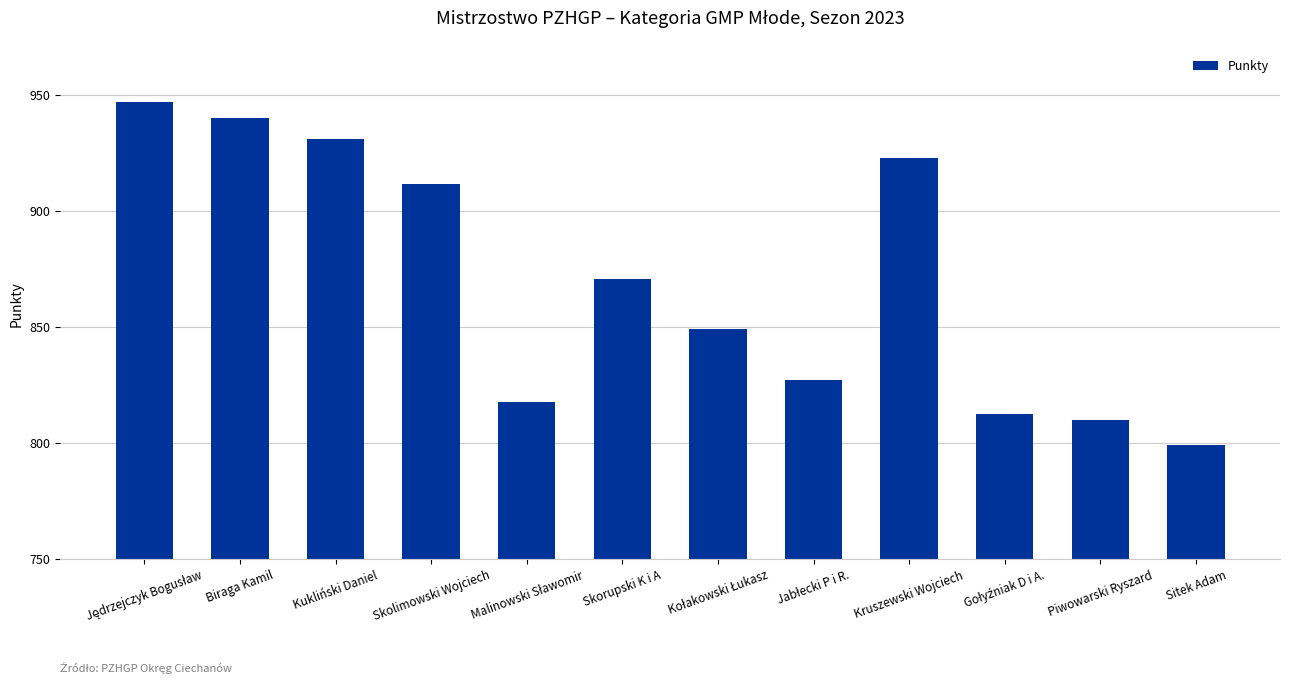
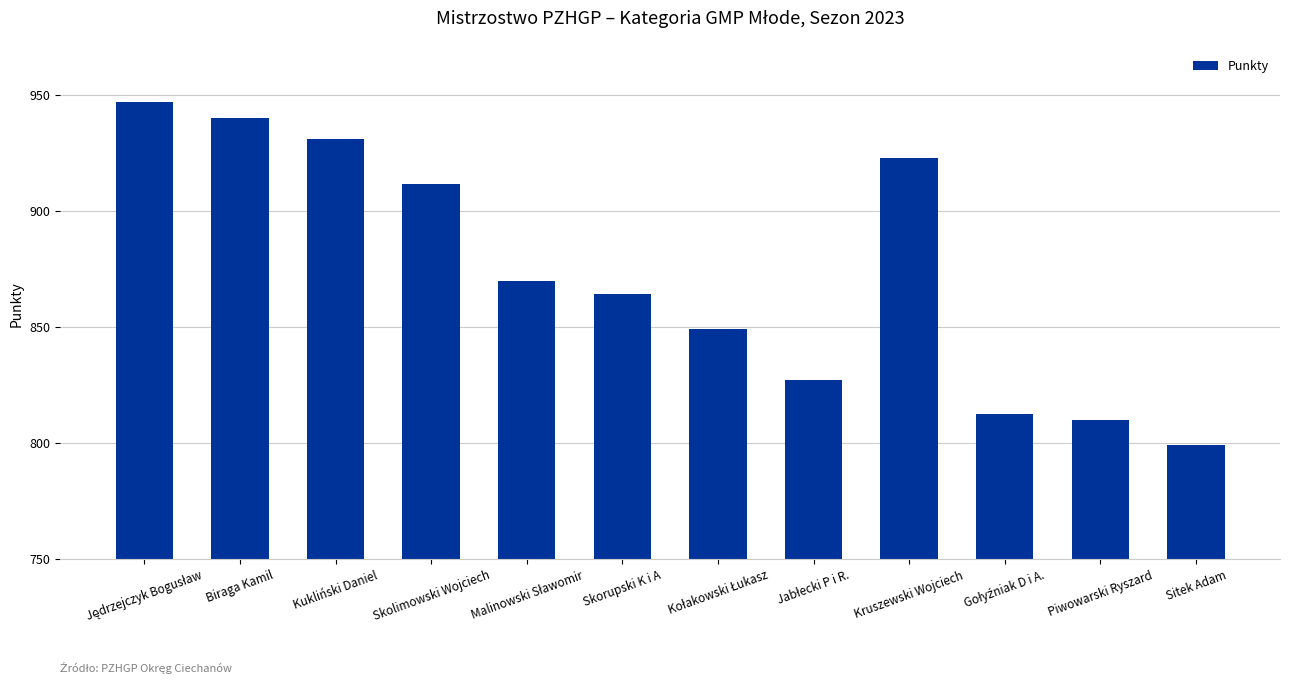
  {
    "Jędrzejczyk Bogusław": 947,
    "Biraga Kamil": 940,
    "Kukliński Daniel": 931,
    "Skolimowski Wojciech": 911,
-   "Malinowski Sławomir": 818,
-   "Skorupski K i A": 871,
+   "Malinowski Sławomir": 870,
+   "Skorupski K i A": 864,
    "Kołakowski Łukasz": 849,
    "Jabłecki P i R.": 827,
    "Kruszewski Wojciech": 923,
    "Gołyźniak D i A.": 812,
    "Piwowarski Ryszard": 810,
    "Sitek Adam": 799
  }
